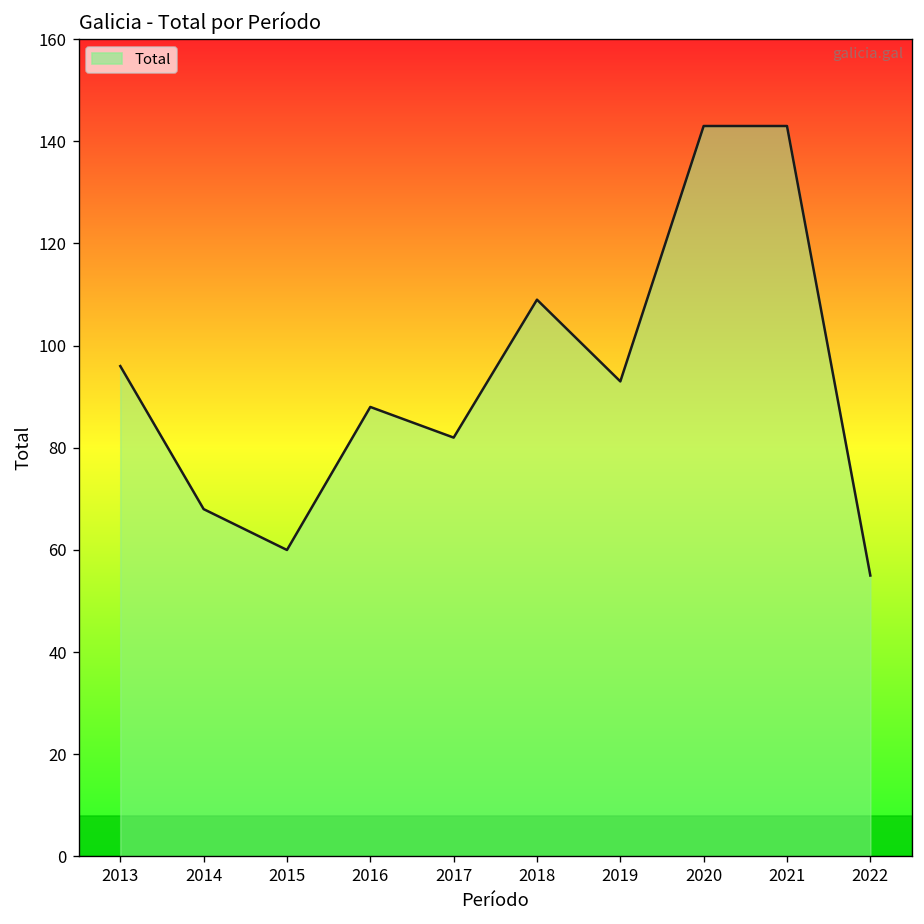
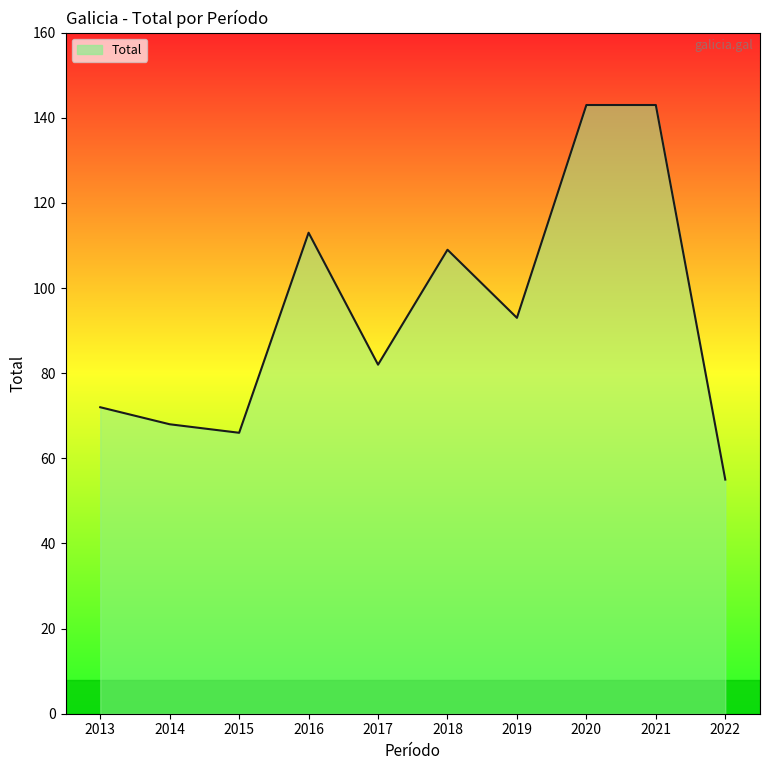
  {
-   "2013": 96,
+   "2013": 72,
    "2014": 68,
-   "2015": 60,
-   "2016": 88,
+   "2015": 66,
+   "2016": 113,
    "2017": 82,
    "2018": 109,
    "2019": 93,
    "2020": 143,
    "2021": 143,
    "2022": 55
  }
